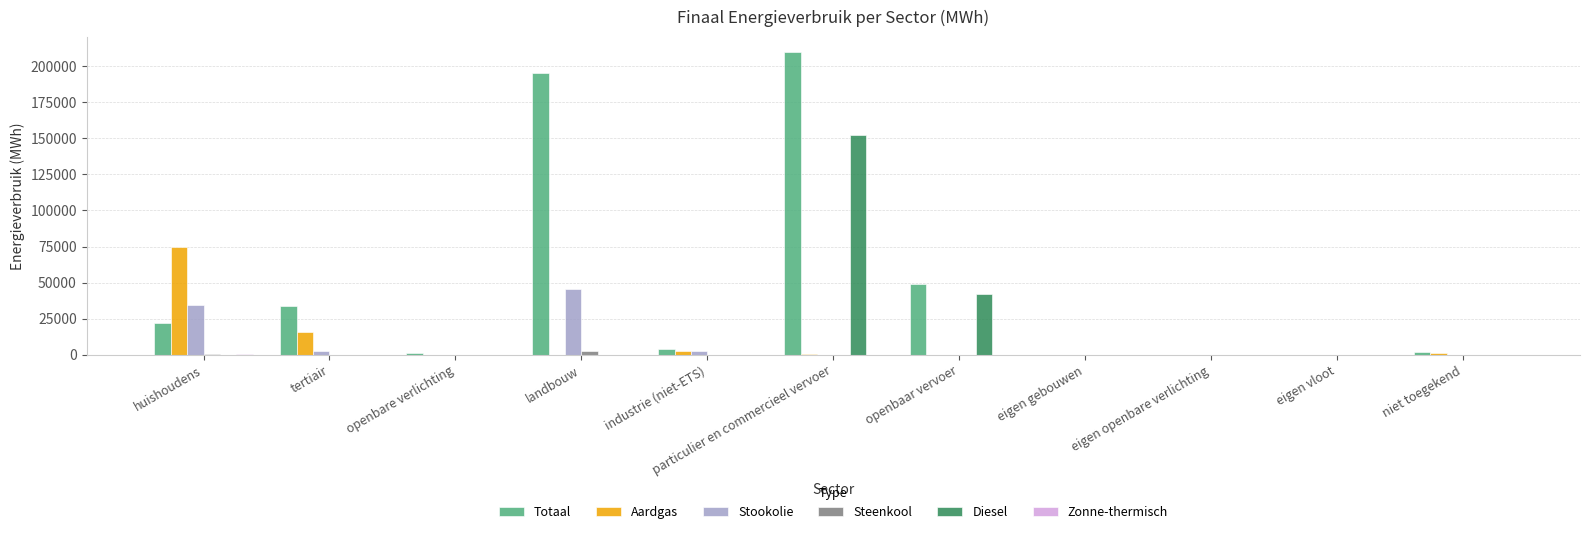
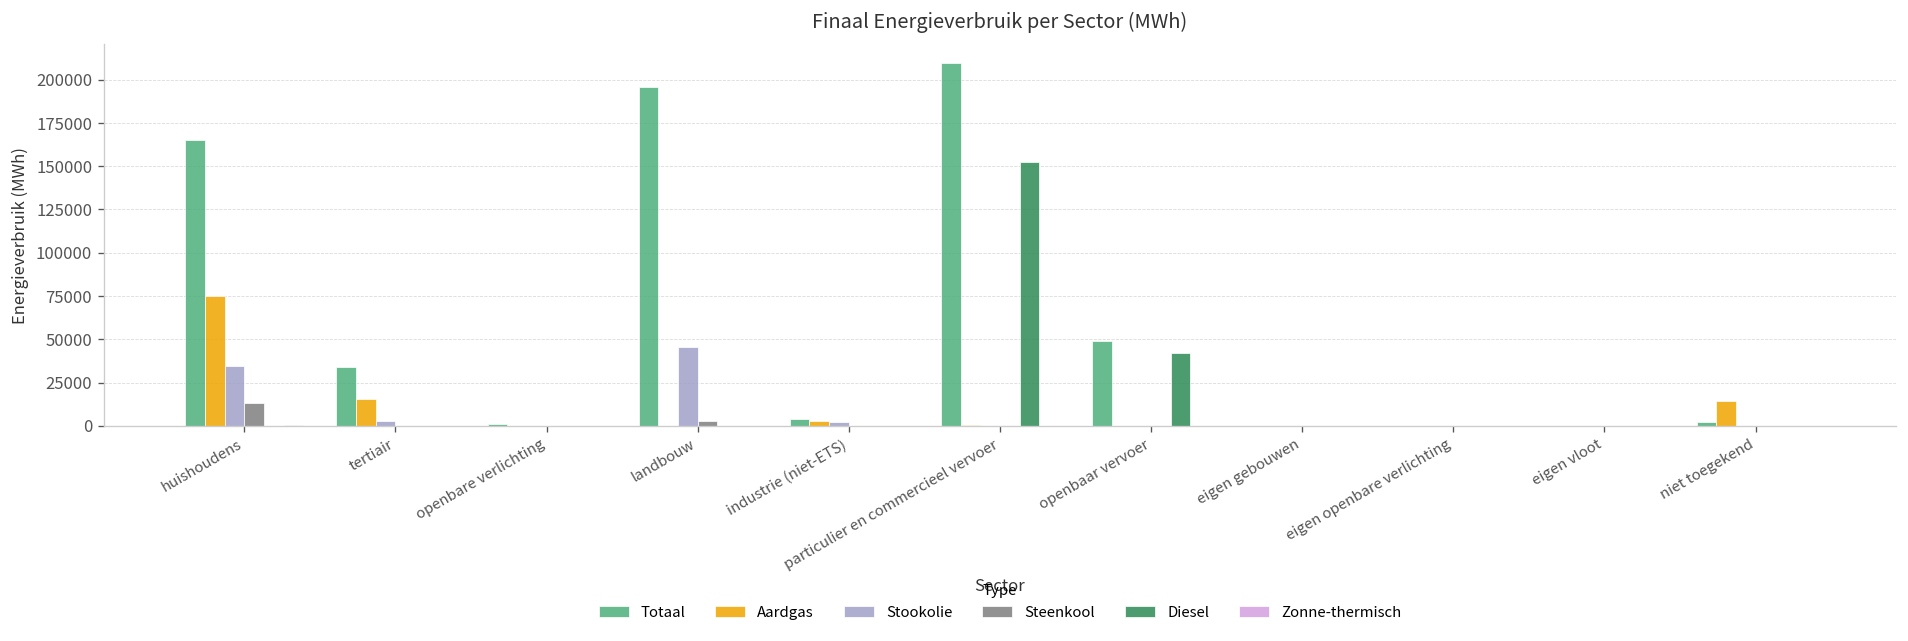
  {
    "Totaal": {
-     "huishoudens": 22000,
+     "huishoudens": 165000,
      "tertiair": 34000,
      "landbouw": 196000,
      "industrie (niet-ETS)": 4000,
      "particulier en commercieel vervoer": 210000,
      "openbaar vervoer": 49000,
      "eigen gebouwen": 0,
      "eigen openbare verlichting": 0,
      "eigen vloot": 0,
      "niet toegekend": 2000
    },
    "Aardgas": {
      "huishoudens": 75000,
      "tertiair": 15000,
      "openbare verlichting": 0,
      "landbouw": 0,
      "industrie (niet-ETS)": 3000,
      "openbaar vervoer": 0,
      "eigen gebouwen": 0,
      "eigen openbare verlichting": 0,
      "eigen vloot": 0,
-     "niet toegekend": 1000
+     "niet toegekend": 14000
    },
    "Steenkool": {
-     "huishoudens": 0,
+     "huishoudens": 13000,
      "openbare verlichting": 0,
      "landbouw": 3000,
      "particulier en commercieel vervoer": 0,
      "openbaar vervoer": 0,
      "eigen gebouwen": 0,
      "eigen openbare verlichting": 0,
      "eigen vloot": 0,
      "niet toegekend": 0
    },
    "Diesel": {
      "huishoudens": 0,
      "tertiair": 0,
      "openbare verlichting": 0,
      "landbouw": 0,
      "industrie (niet-ETS)": 0,
      "particulier en commercieel vervoer": 152000,
      "openbaar vervoer": 42000,
      "eigen gebouwen": 0,
      "eigen openbare verlichting": 0,
      "eigen vloot": 0,
      "niet toegekend": 0
    }
  }
